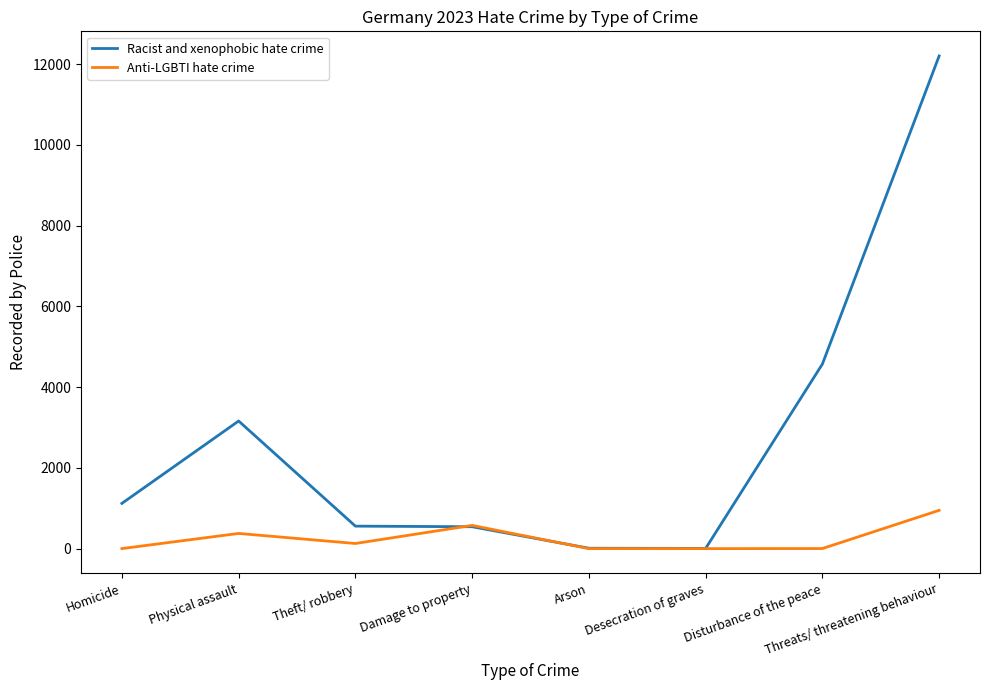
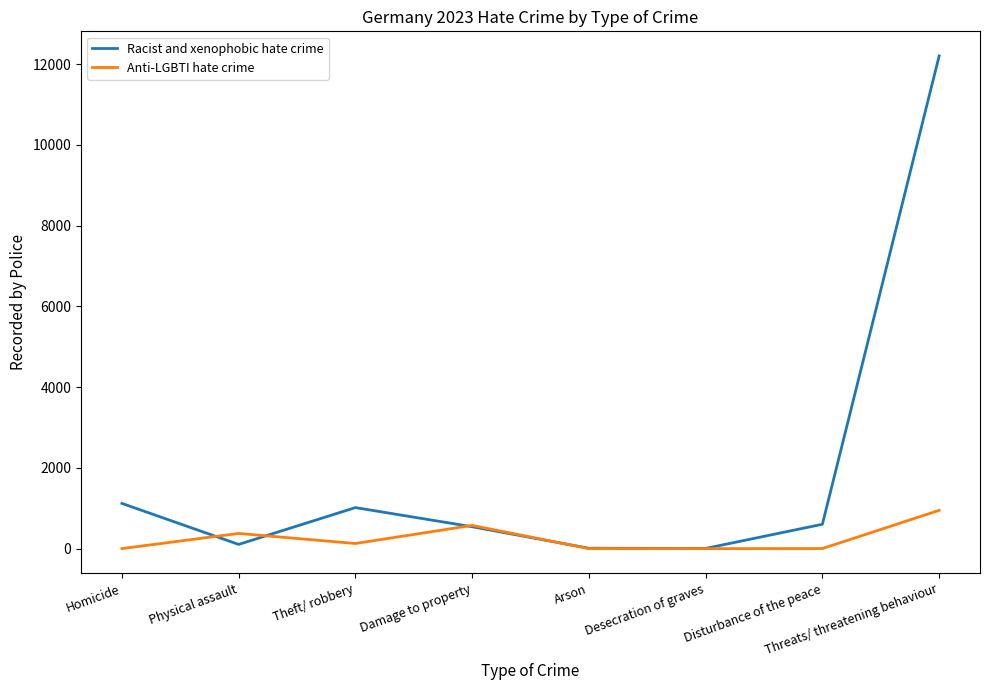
  {
    "Racist and xenophobic hate crime": {
      "Homicide": 1100,
-     "Physical assault": 3200,
-     "Theft/ robbery": 600,
-     "Disturbance of the peace": 4600,
+     "Physical assault": 100,
+     "Theft/ robbery": 1000,
+     "Disturbance of the peace": 600,
      "Threats/ threatening behaviour": 12200
    },
    "Anti-LGBTI hate crime": {
      "Homicide": 0,
      "Physical assault": 400,
      "Theft/ robbery": 100,
      "Disturbance of the peace": 0,
      "Threats/ threatening behaviour": 900
    }
  }
